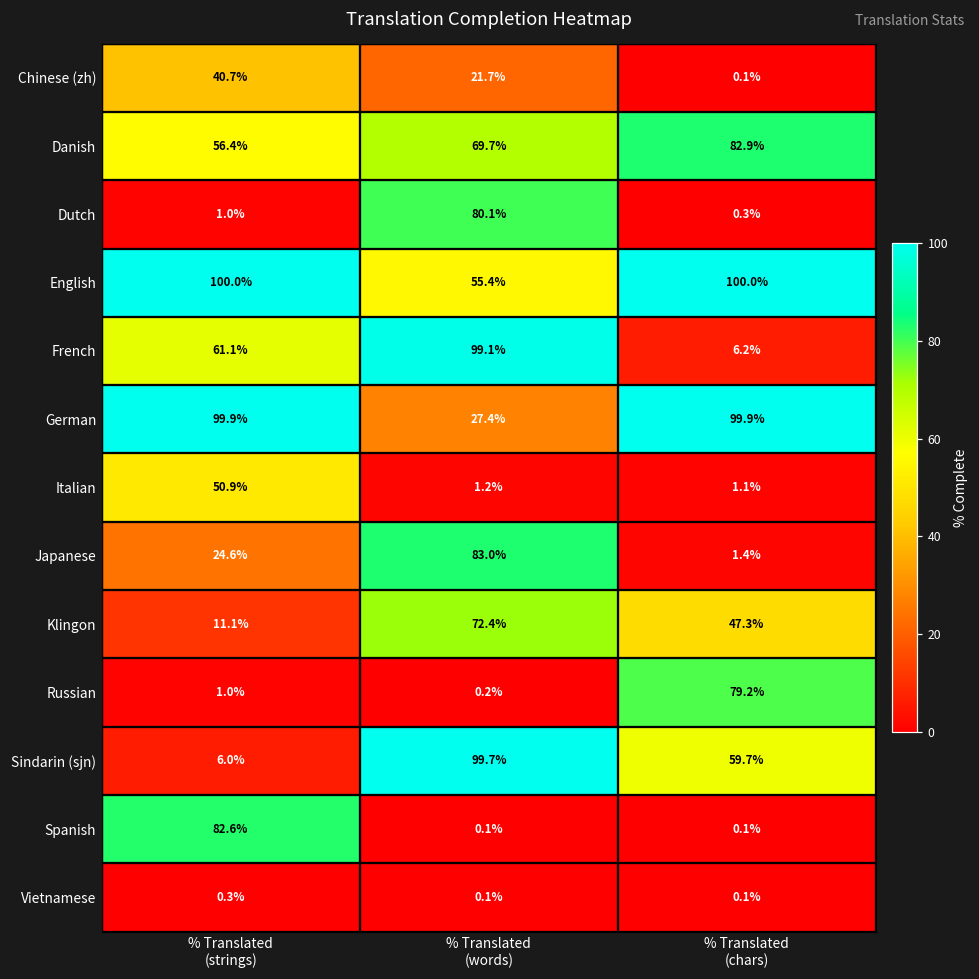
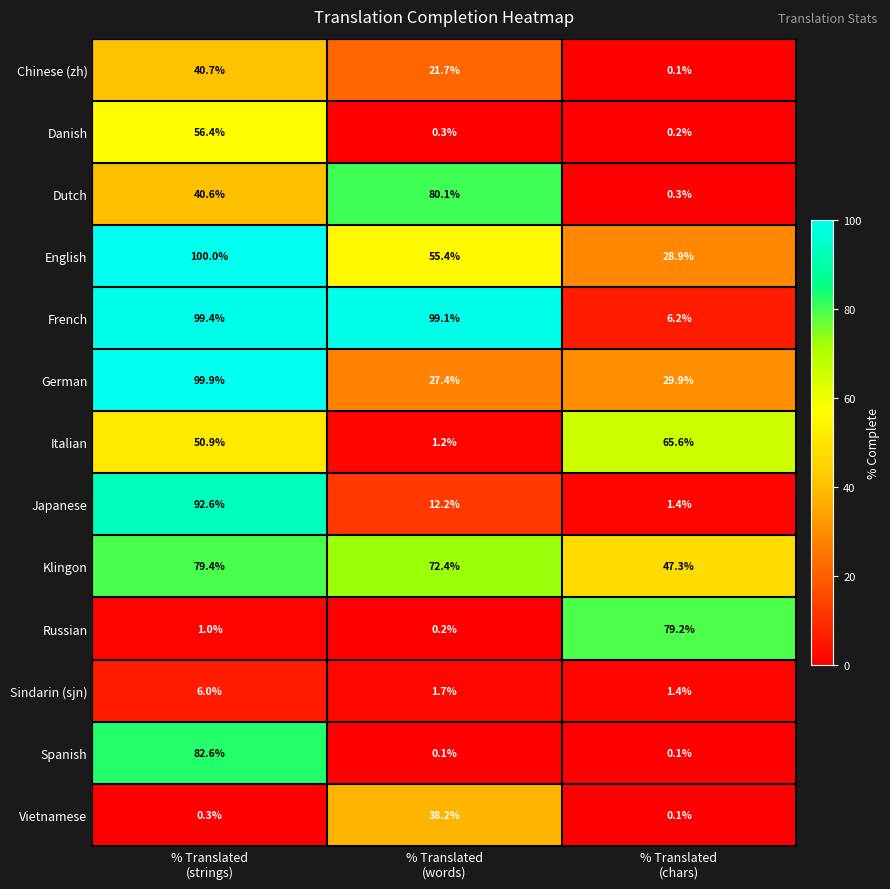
  {
    "Chinese (zh)": {
      "% Translated (strings)": "40.7%",
      "% Translated (words)": "21.7%",
      "% Translated (chars)": "0.1%"
    },
    "Danish": {
      "% Translated (strings)": "56.4%",
-     "% Translated (words)": "69.7%",
-     "% Translated (chars)": "82.9%"
+     "% Translated (words)": "0.3%",
+     "% Translated (chars)": "0.2%"
    },
    "Dutch": {
-     "% Translated (strings)": "1.0%",
+     "% Translated (strings)": "40.6%",
      "% Translated (words)": "80.1%",
      "% Translated (chars)": "0.3%"
    },
    "English": {
      "% Translated (strings)": "100.0%",
      "% Translated (words)": "55.4%",
-     "% Translated (chars)": "100.0%"
+     "% Translated (chars)": "28.9%"
    },
    "French": {
-     "% Translated (strings)": "61.1%",
+     "% Translated (strings)": "99.4%",
      "% Translated (words)": "99.1%",
      "% Translated (chars)": "6.2%"
    },
    "German": {
      "% Translated (strings)": "99.9%",
      "% Translated (words)": "27.4%",
-     "% Translated (chars)": "99.9%"
+     "% Translated (chars)": "29.9%"
    },
    "Italian": {
      "% Translated (strings)": "50.9%",
      "% Translated (words)": "1.2%",
-     "% Translated (chars)": "1.1%"
+     "% Translated (chars)": "65.6%"
    },
    "Japanese": {
-     "% Translated (strings)": "24.6%",
-     "% Translated (words)": "83.0%",
+     "% Translated (strings)": "92.6%",
+     "% Translated (words)": "12.2%",
      "% Translated (chars)": "1.4%"
    },
    "Klingon": {
-     "% Translated (strings)": "11.1%",
+     "% Translated (strings)": "79.4%",
      "% Translated (words)": "72.4%",
      "% Translated (chars)": "47.3%"
    },
    "Russian": {
      "% Translated (strings)": "1.0%",
      "% Translated (words)": "0.2%",
      "% Translated (chars)": "79.2%"
    },
    "Sindarin (sjn)": {
      "% Translated (strings)": "6.0%",
-     "% Translated (words)": "99.7%",
-     "% Translated (chars)": "59.7%"
+     "% Translated (words)": "1.7%",
+     "% Translated (chars)": "1.4%"
    },
    "Spanish": {
      "% Translated (strings)": "82.6%",
      "% Translated (words)": "0.1%",
      "% Translated (chars)": "0.1%"
    },
    "Vietnamese": {
      "% Translated (strings)": "0.3%",
-     "% Translated (words)": "0.1%",
+     "% Translated (words)": "38.2%",
      "% Translated (chars)": "0.1%"
    }
  }
